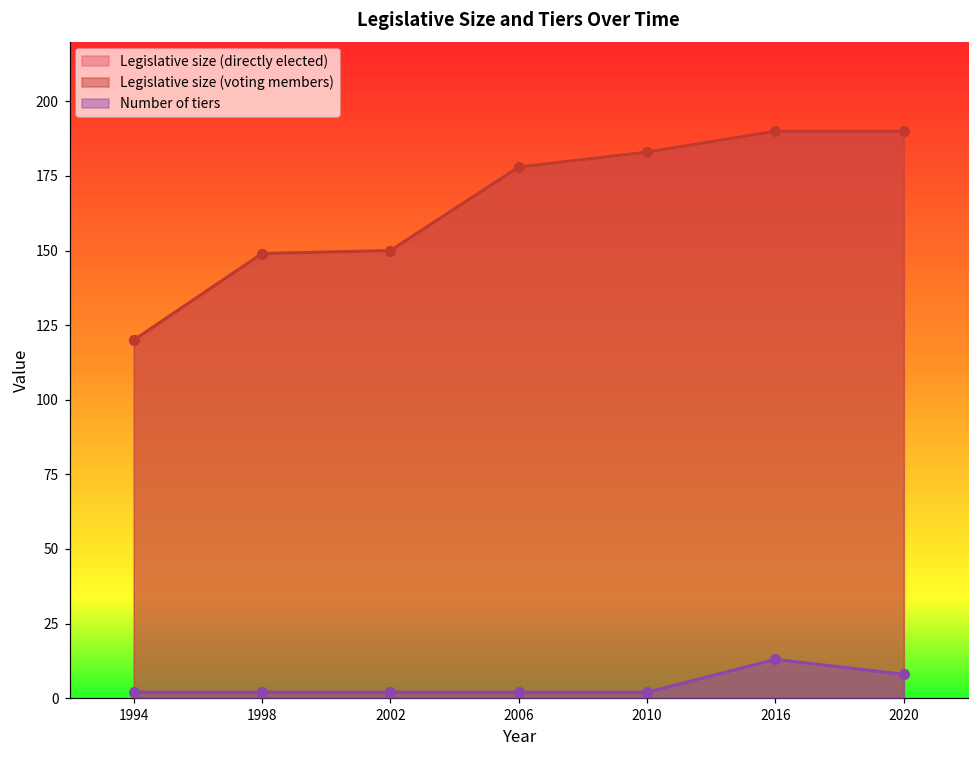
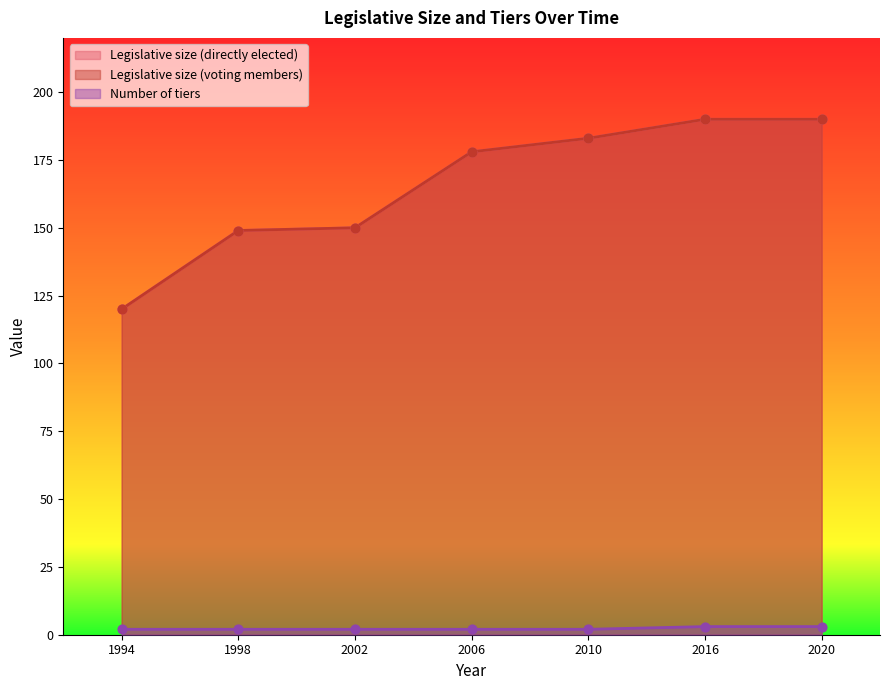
  {
    "Legislative size (voting members)": {
      "1994": 120,
      "1998": 149,
      "2002": 150,
      "2006": 178,
      "2010": 183,
      "2016": 190,
      "2020": 190
    },
    "Number of tiers": {
      "1994": 2,
      "1998": 2,
      "2002": 2,
      "2006": 2,
      "2010": 2,
-     "2016": 13,
-     "2020": 8
+     "2016": 3,
+     "2020": 3
    }
  }
